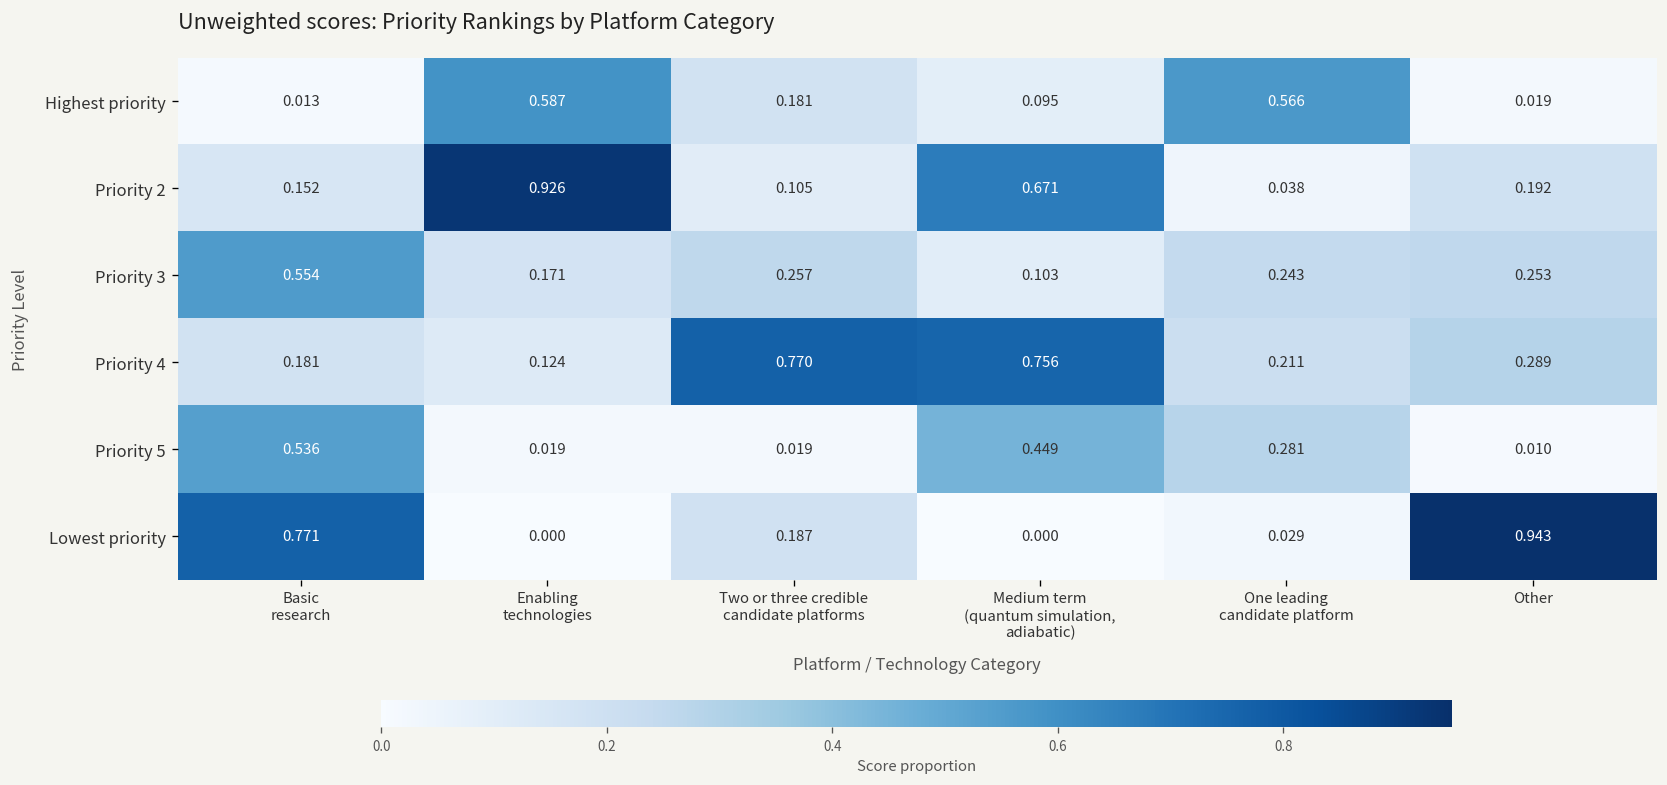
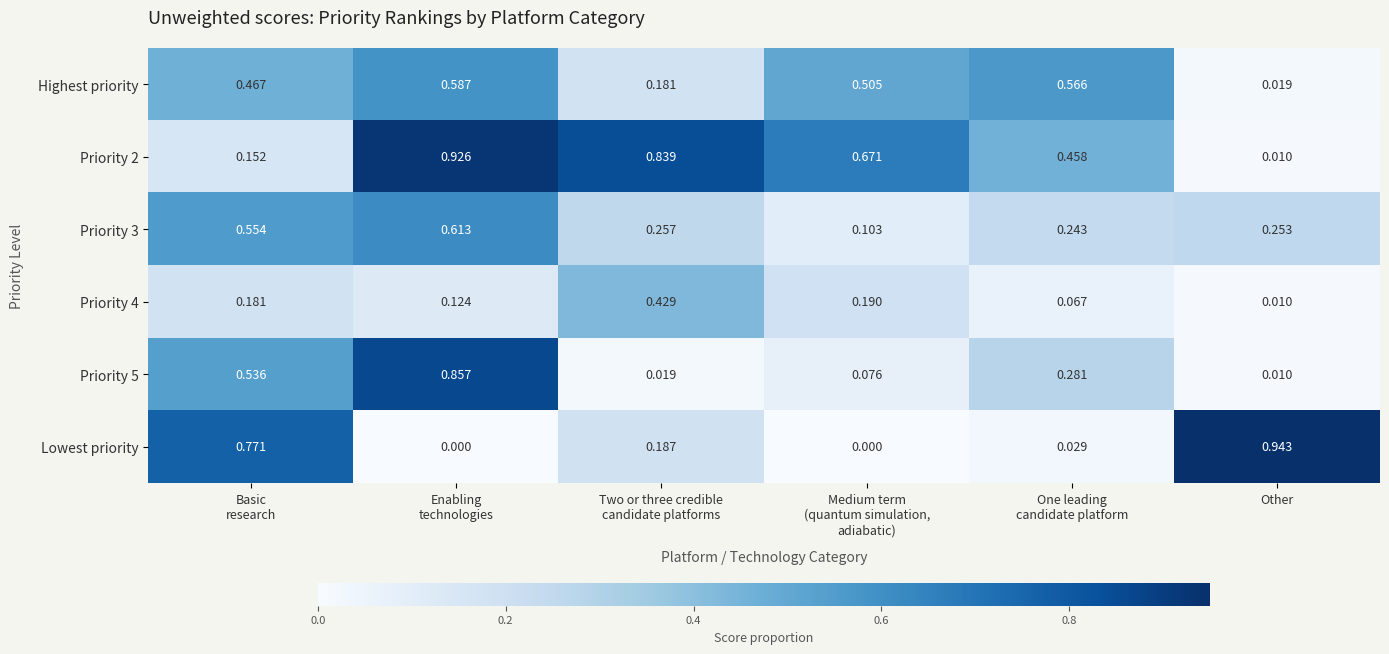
  {
    "Highest priority": {
-     "Basic research": 0.013,
+     "Basic research": 0.467,
      "Enabling technologies": 0.587,
      "Two or three credible candidate platforms": 0.181,
-     "Medium term (quantum simulation, adiabatic)": 0.095,
+     "Medium term (quantum simulation, adiabatic)": 0.505,
      "One leading candidate platform": 0.566,
      "Other": 0.019
    },
    "Priority 2": {
      "Basic research": 0.152,
      "Enabling technologies": 0.926,
-     "Two or three credible candidate platforms": 0.105,
+     "Two or three credible candidate platforms": 0.839,
      "Medium term (quantum simulation, adiabatic)": 0.671,
-     "One leading candidate platform": 0.038,
-     "Other": 0.192
+     "One leading candidate platform": 0.458,
+     "Other": 0.010
    },
    "Priority 3": {
      "Basic research": 0.554,
-     "Enabling technologies": 0.171,
+     "Enabling technologies": 0.613,
      "Two or three credible candidate platforms": 0.257,
      "Medium term (quantum simulation, adiabatic)": 0.103,
      "One leading candidate platform": 0.243,
      "Other": 0.253
    },
    "Priority 4": {
      "Basic research": 0.181,
      "Enabling technologies": 0.124,
-     "Two or three credible candidate platforms": 0.770,
-     "Medium term (quantum simulation, adiabatic)": 0.756,
-     "One leading candidate platform": 0.211,
-     "Other": 0.289
+     "Two or three credible candidate platforms": 0.429,
+     "Medium term (quantum simulation, adiabatic)": 0.190,
+     "One leading candidate platform": 0.067,
+     "Other": 0.010
    },
    "Priority 5": {
      "Basic research": 0.536,
-     "Enabling technologies": 0.019,
+     "Enabling technologies": 0.857,
      "Two or three credible candidate platforms": 0.019,
-     "Medium term (quantum simulation, adiabatic)": 0.449,
+     "Medium term (quantum simulation, adiabatic)": 0.076,
      "One leading candidate platform": 0.281,
      "Other": 0.010
    },
    "Lowest priority": {
      "Basic research": 0.771,
      "Enabling technologies": 0.000,
      "Two or three credible candidate platforms": 0.187,
      "Medium term (quantum simulation, adiabatic)": 0.000,
      "One leading candidate platform": 0.029,
      "Other": 0.943
    }
  }
